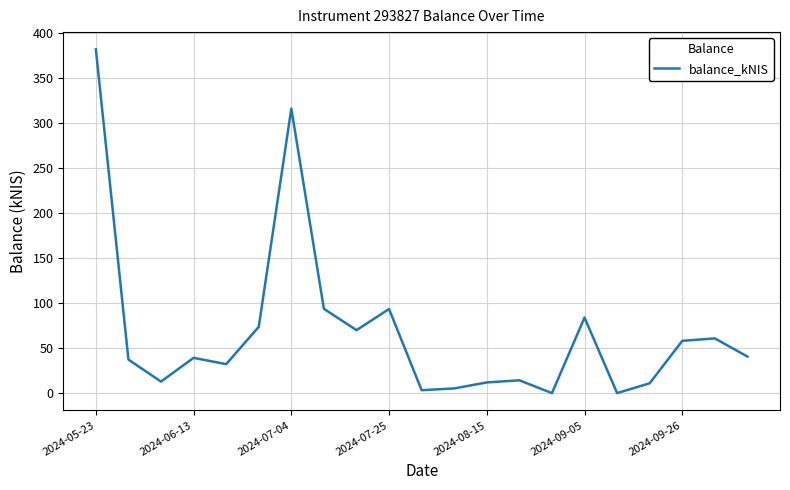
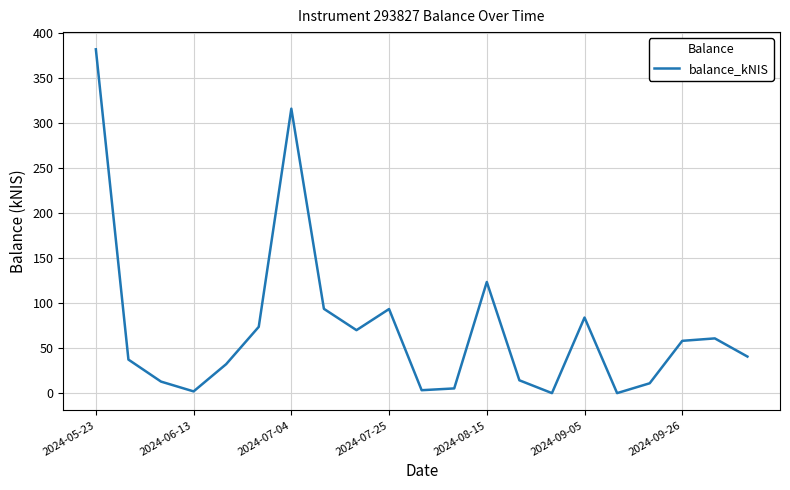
  {
    "2024-05-23": 380,
-   "2024-06-13": 40,
+   "2024-06-13": 0,
    "2024-07-04": 320,
    "2024-07-25": 90,
-   "2024-08-15": 10,
+   "2024-08-15": 120,
    "2024-09-05": 80,
    "2024-09-26": 60
  }
